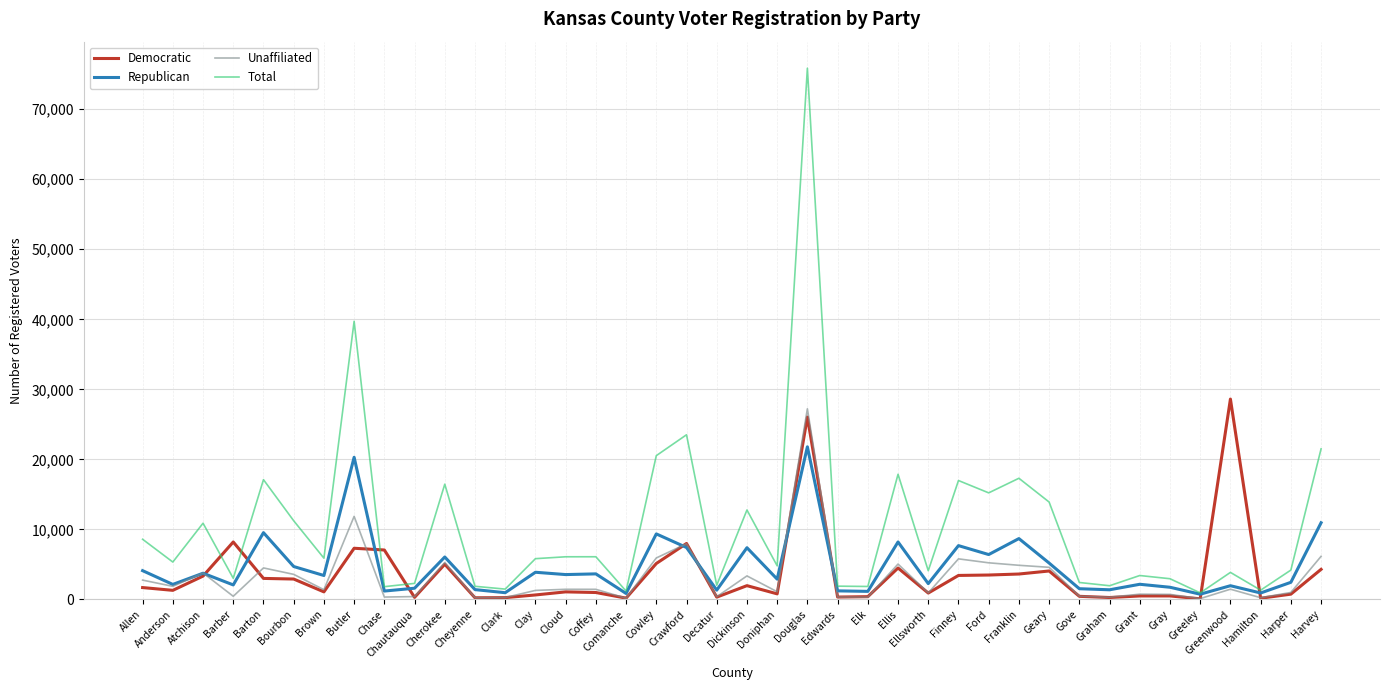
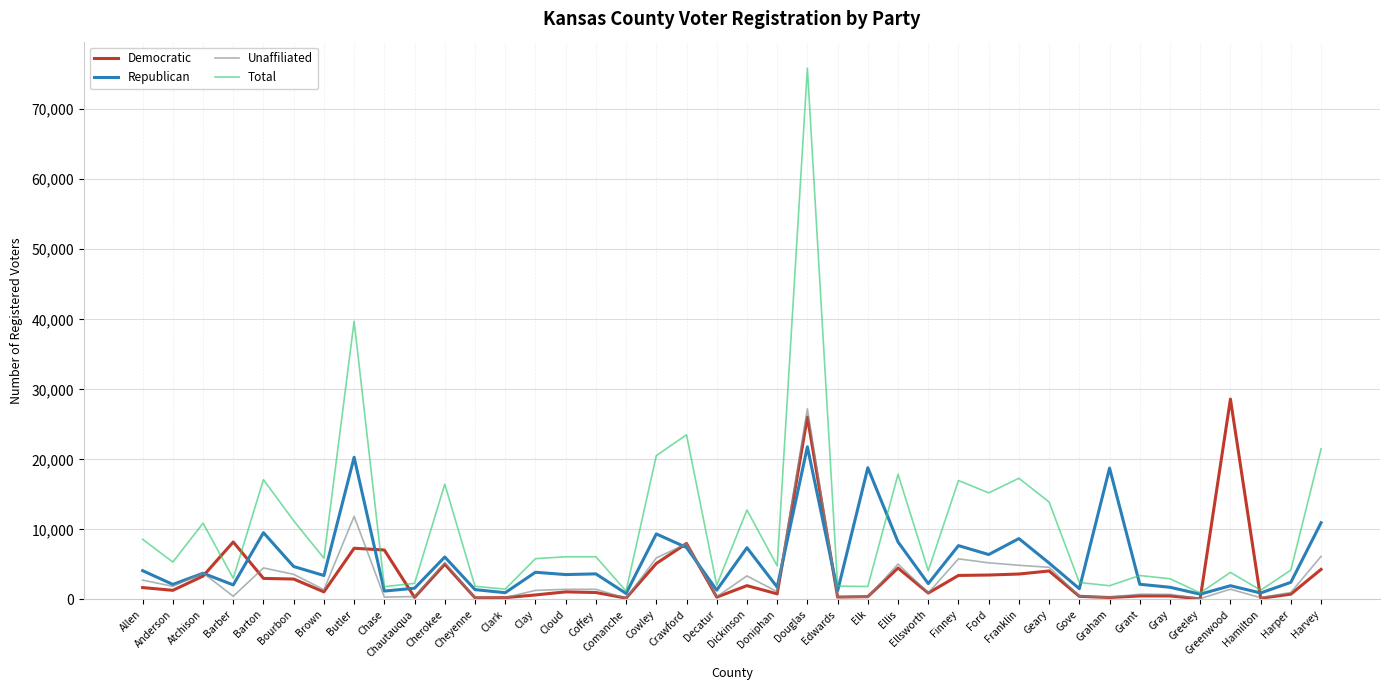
  {
    "Democratic": {
      "Allen": "2,000",
      "Anderson": "1,000",
      "Atchison": "3,000",
      "Barber": "8,000",
      "Barton": "3,000",
      "Bourbon": "3,000",
      "Butler": "7,000",
      "Chase": "7,000",
      "Clay": "1,000",
      "Cloud": "1,000",
      "Coffey": "1,000",
      "Cowley": "5,000",
      "Dickinson": "2,000",
      "Douglas": "26,000",
      "Ellis": "4,000",
      "Finney": "3,000",
      "Ford": "3,000",
      "Franklin": "4,000",
      "Geary": "4,000",
      "Greenwood": "29,000",
      "Harvey": "4,000"
    },
    "Republican": {
      "Allen": "4,000",
      "Barber": "2,000",
      "Barton": "10,000",
      "Bourbon": "5,000",
      "Brown": "3,000",
      "Butler": "20,000",
      "Chase": "1,000",
      "Chautauqua": "2,000",
      "Cherokee": "6,000",
      "Cheyenne": "1,000",
      "Clark": "1,000",
      "Clay": "4,000",
      "Cloud": "4,000",
      "Coffey": "4,000",
      "Cowley": "9,000",
      "Crawford": "7,000",
      "Decatur": "1,000",
      "Dickinson": "7,000",
-     "Doniphan": "3,000",
+     "Doniphan": "2,000",
      "Douglas": "22,000",
      "Edwards": "1,000",
-     "Elk": "1,000",
+     "Elk": "19,000",
      "Ellis": "8,000",
      "Ellsworth": "2,000",
      "Finney": "8,000",
      "Ford": "6,000",
      "Franklin": "9,000",
      "Geary": "5,000",
      "Gove": "2,000",
-     "Graham": "1,000",
+     "Graham": "19,000",
      "Grant": "2,000",
      "Gray": "2,000",
      "Greenwood": "2,000",
      "Hamilton": "1,000",
      "Harper": "2,000",
      "Harvey": "11,000"
    },
    "Unaffiliated": {
      "Allen": "3,000",
      "Barber": "0",
      "Barton": "4,000",
      "Bourbon": "4,000",
      "Butler": "12,000",
      "Chase": "0",
      "Clay": "1,000",
      "Cloud": "1,000",
      "Coffey": "1,000",
      "Cowley": "6,000",
      "Dickinson": "3,000",
      "Douglas": "27,000",
      "Ellis": "5,000",
      "Finney": "6,000",
      "Ford": "5,000",
      "Franklin": "5,000",
      "Geary": "5,000",
      "Greenwood": "1,000",
      "Harvey": "6,000"
    },
    "Total": {
      "Allen": "9,000",
      "Anderson": "5,000",
      "Atchison": "11,000",
      "Barber": "3,000",
      "Barton": "17,000",
      "Bourbon": "11,000",
      "Brown": "6,000",
      "Butler": "40,000",
      "Chase": "2,000",
      "Chautauqua": "2,000",
      "Cherokee": "16,000",
      "Cheyenne": "2,000",
      "Clark": "1,000",
      "Clay": "6,000",
      "Cloud": "6,000",
      "Coffey": "6,000",
      "Cowley": "21,000",
      "Crawford": "24,000",
      "Decatur": "2,000",
      "Dickinson": "13,000",
      "Doniphan": "5,000",
      "Douglas": "76,000",
      "Edwards": "2,000",
      "Elk": "2,000",
      "Ellis": "18,000",
      "Ellsworth": "4,000",
      "Finney": "17,000",
      "Ford": "15,000",
      "Franklin": "17,000",
      "Geary": "14,000",
      "Gove": "2,000",
      "Graham": "2,000",
      "Grant": "3,000",
      "Gray": "3,000",
      "Greenwood": "4,000",
      "Hamilton": "1,000",
      "Harper": "4,000",
      "Harvey": "21,000"
    }
  }
